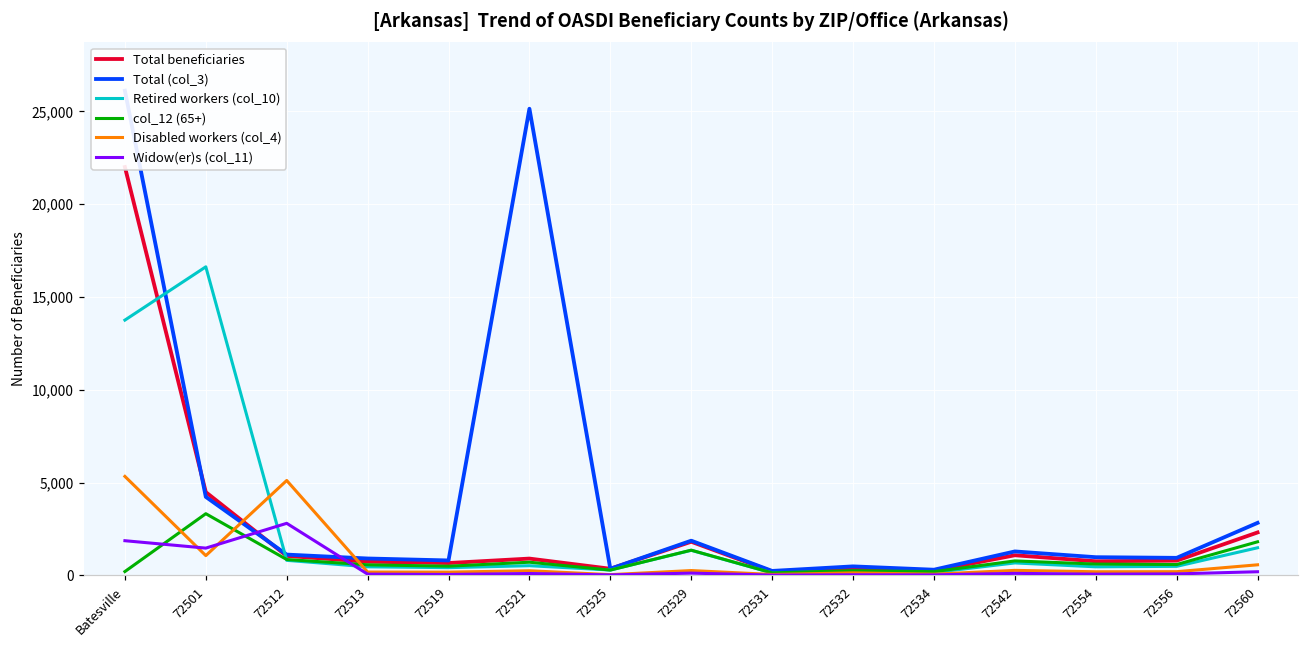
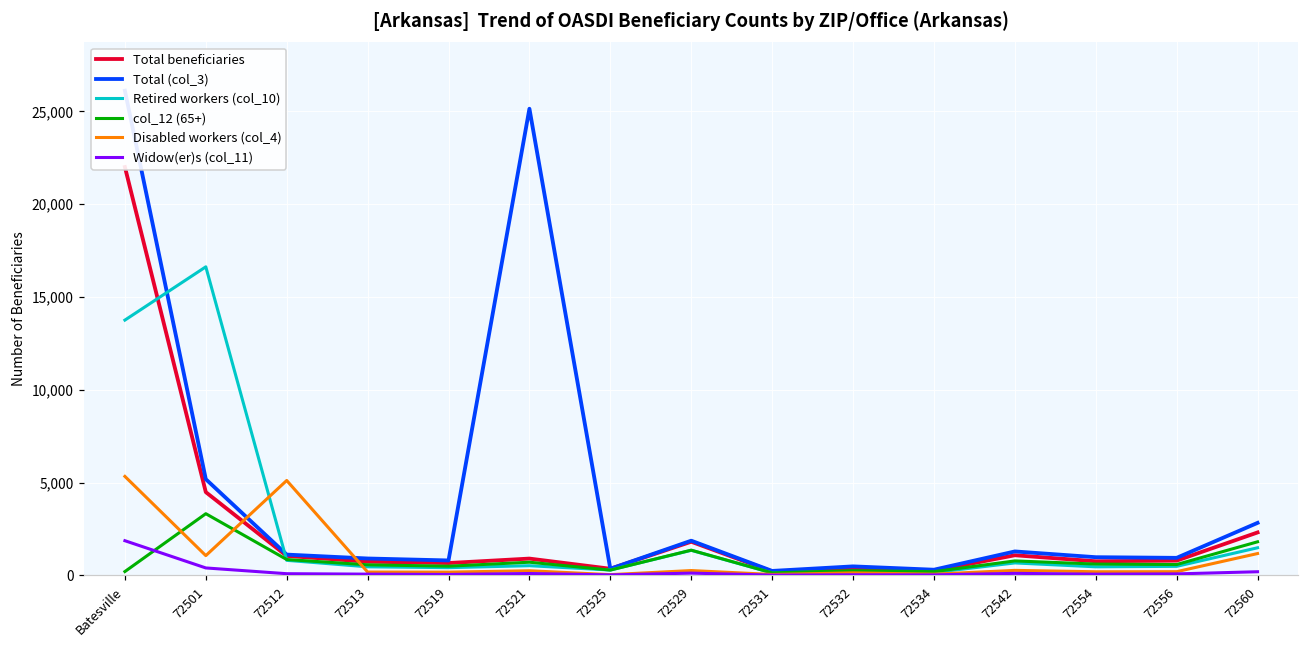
  {
    "Total beneficiaries": {
      "72501": "4,500",
      "72513": "700",
      "72521": "900",
      "72542": "1,100",
      "72554": "800",
      "72556": "800",
      "72560": "2,300"
    },
    "Total (col_3)": {
-     "72501": "4,200",
+     "72501": "5,200",
      "72513": "900",
      "72521": "25,100",
      "72542": "1,300",
      "72554": "1,000",
      "72556": "900",
      "72560": "2,800"
    },
    "Retired workers (col_10)": {
      "Batesville": "13,800",
      "72501": "16,600",
      "72521": "500",
      "72560": "1,500"
    },
    "col_12 (65+)": {
      "Batesville": "200",
      "72501": "3,300",
      "72521": "700",
      "72560": "1,800"
    },
    "Disabled workers (col_4)": {
      "Batesville": "5,300",
      "72501": "1,100",
      "72512": "5,100",
      "72542": "300",
-     "72560": "600"
+     "72560": "1,200"
    },
    "Widow(er)s (col_11)": {
      "Batesville": "1,900",
-     "72501": "1,500",
-     "72512": "2,800",
+     "72501": "400",
+     "72512": "100",
      "72542": "100",
      "72560": "200"
    }
  }
